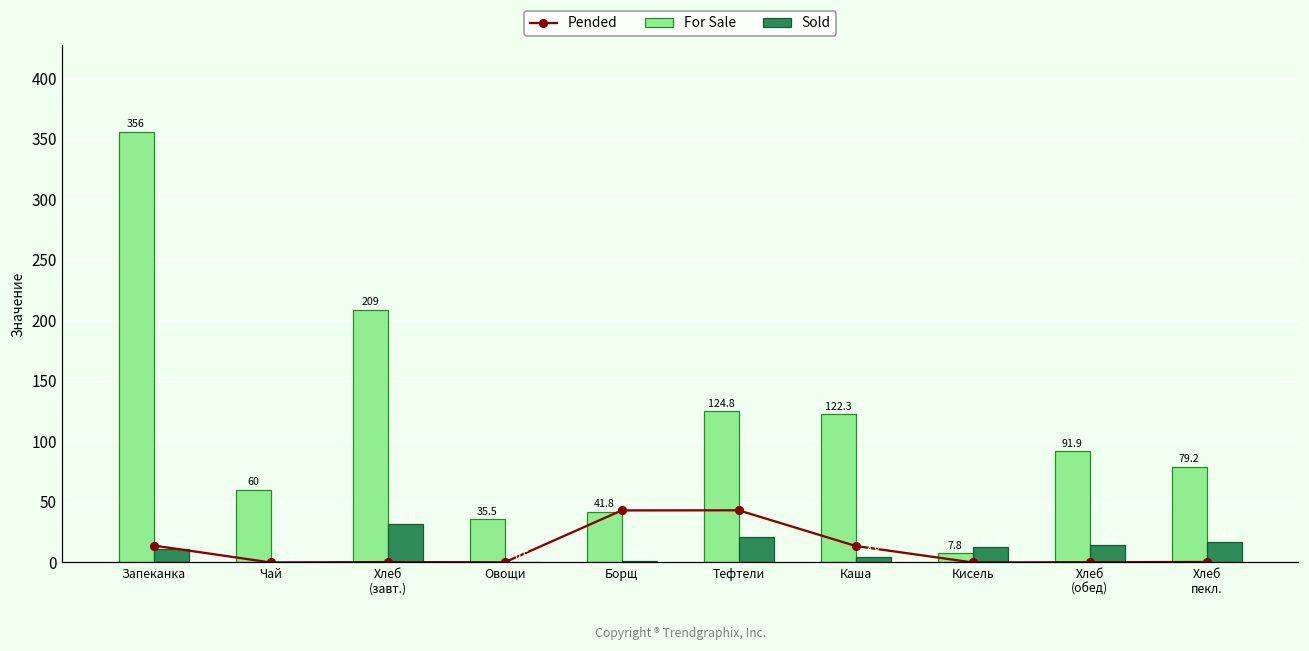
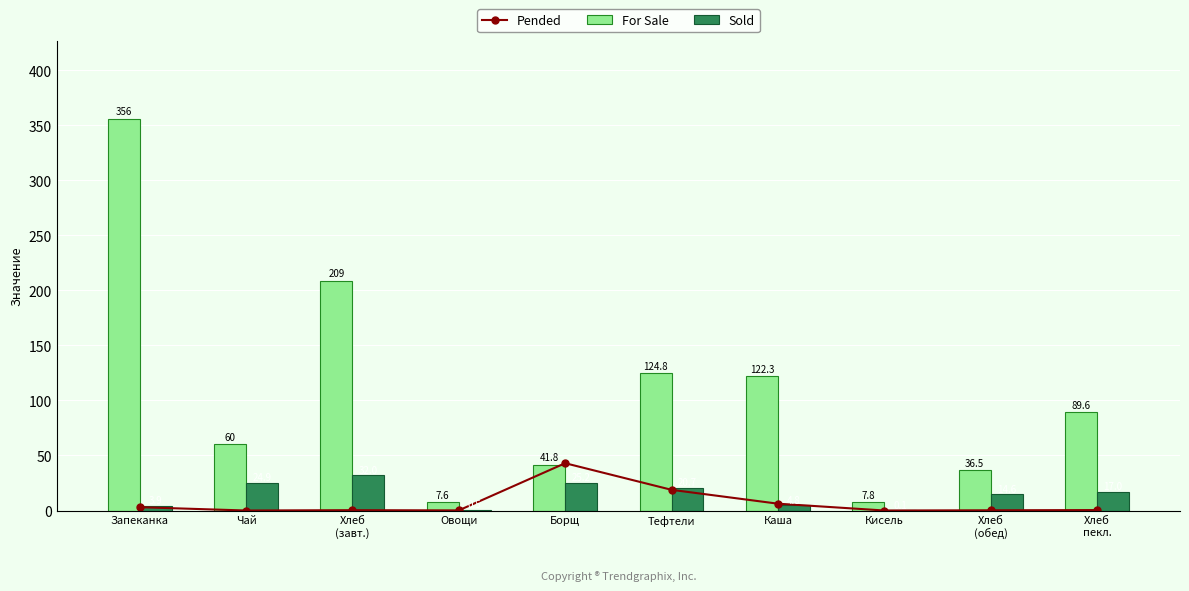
  {
    "For Sale": {
      "Запеканка": 356,
      "Чай": 60,
      "Хлеб (завт.)": 209,
-     "Овощи": 35.5,
+     "Овощи": 7.6,
      "Борщ": 41.8,
      "Тефтели": 124.8,
      "Каша": 122.3,
      "Кисель": 7.8,
-     "Хлеб (обед)": 91.9,
-     "Хлеб пекл.": 79.2
+     "Хлеб (обед)": 36.5,
+     "Хлеб пекл.": 89.6
    },
    "Pended": {
-     "Запеканка": 14,
+     "Запеканка": 3,
      "Чай": 0,
      "Хлеб (завт.)": 0,
      "Овощи": 0,
      "Борщ": 43,
-     "Тефтели": 43,
-     "Каша": 14,
+     "Тефтели": 19,
+     "Каша": 6,
      "Кисель": 0,
      "Хлеб (обед)": 0,
      "Хлеб пекл.": 0
    },
    "Sold": {
-     "Запеканка": 11,
-     "Чай": 0,
+     "Запеканка": 4,
+     "Чай": 25,
      "Хлеб (завт.)": 32,
-     "Борщ": 2,
+     "Борщ": 25,
      "Тефтели": 21,
      "Каша": 5,
-     "Кисель": 13,
+     "Кисель": 0,
      "Хлеб (обед)": 15,
      "Хлеб пекл.": 17
    }
  }
